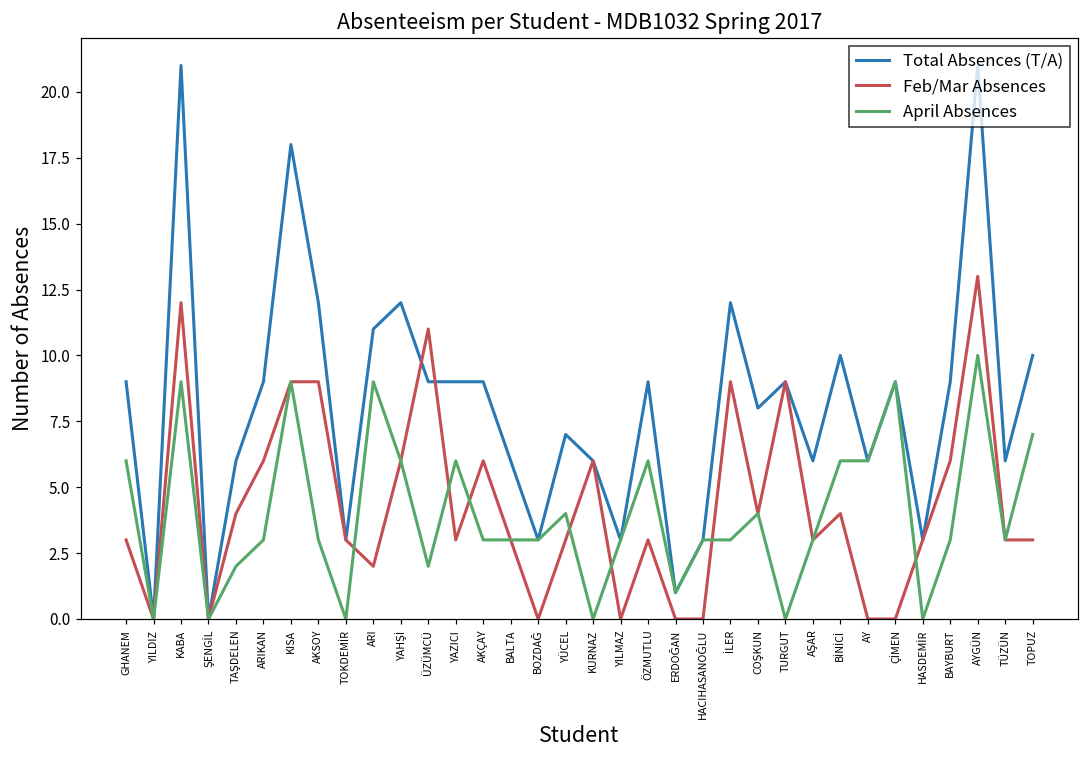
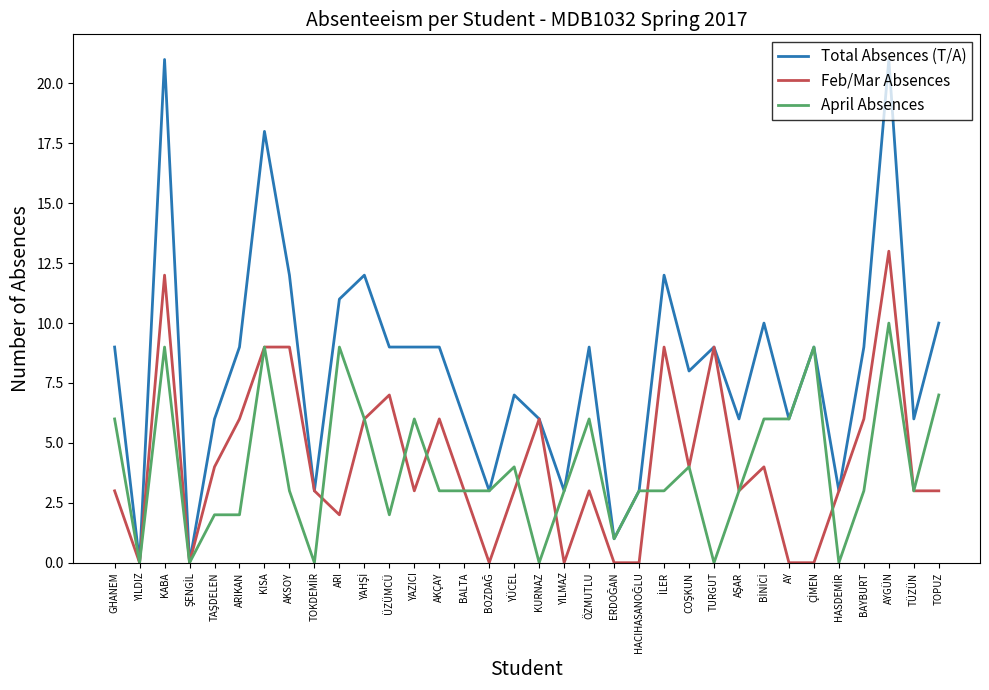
  {
    "Total Absences (T/A)": {
      "GHANEM": 9,
      "KABA": 21,
      "TAŞDELEN": 6,
      "ARIKAN": 9,
      "KISA": 18,
      "AKSOY": 12,
      "ARI": 11,
      "YAHŞİ": 12,
      "ÜZÜMCÜ": 9,
      "YAZICI": 9,
      "AKÇAY": 9,
      "BALTA": 6,
      "YÜCEL": 7,
      "ÖZMUTLU": 9,
      "İLER": 12,
      "COŞKUN": 8,
      "AŞAR": 6,
      "BİNİCİ": 10,
      "BAYBURT": 9,
      "TÜZÜN": 6,
      "TOPUZ": 10
    },
    "Feb/Mar Absences": {
      "GHANEM": 3,
      "KABA": 12,
      "TAŞDELEN": 4,
      "ARIKAN": 6,
      "AKSOY": 9,
      "ARI": 2,
-     "ÜZÜMCÜ": 11,
+     "ÜZÜMCÜ": 7,
      "YAZICI": 3,
      "AKÇAY": 6,
      "BOZDAĞ": 0,
      "YÜCEL": 3,
      "YILMAZ": 0,
      "ÖZMUTLU": 3,
      "ERDOĞAN": 0,
      "HACIHASANOĞLU": 0,
      "İLER": 9,
      "BİNİCİ": 4,
      "AY": 0,
      "ÇİMEN": 0,
      "BAYBURT": 6,
      "AYGÜN": 13,
      "TOPUZ": 3
    },
    "April Absences": {
      "GHANEM": 6,
      "KABA": 9,
      "TAŞDELEN": 2,
-     "ARIKAN": 3,
+     "ARIKAN": 2,
      "AKSOY": 3,
      "TOKDEMİR": 0,
      "ARI": 9,
      "ÜZÜMCÜ": 2,
      "YAZICI": 6,
      "AKÇAY": 3,
      "YÜCEL": 4,
      "KURNAZ": 0,
      "ÖZMUTLU": 6,
      "İLER": 3,
      "TURGUT": 0,
      "BİNİCİ": 6,
      "HASDEMİR": 0,
      "BAYBURT": 3,
      "AYGÜN": 10,
      "TOPUZ": 7
    }
  }
